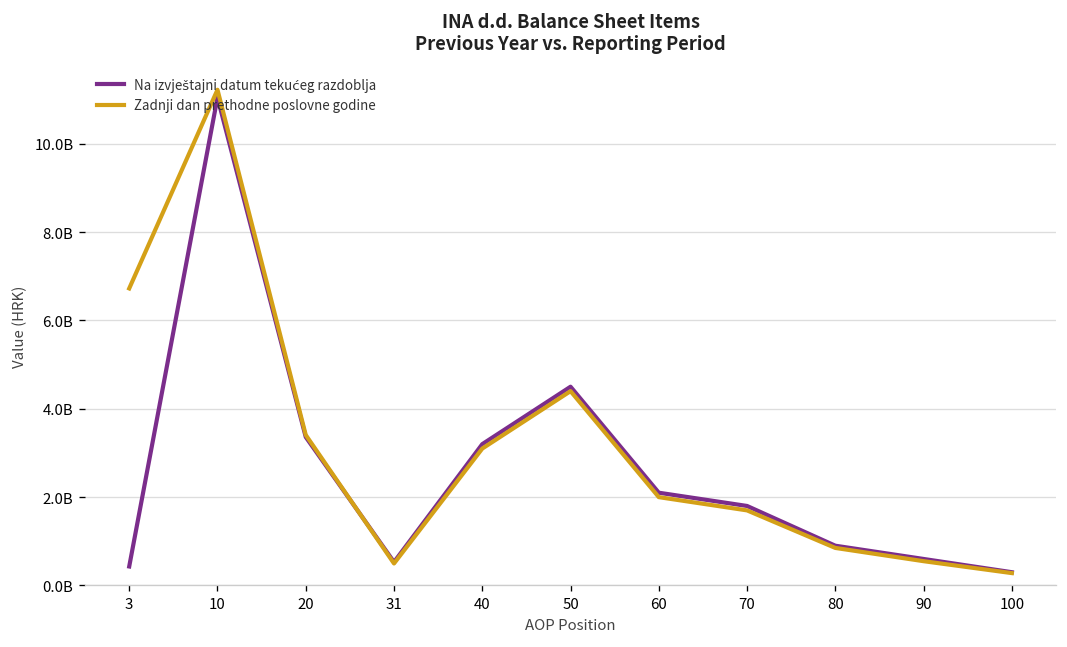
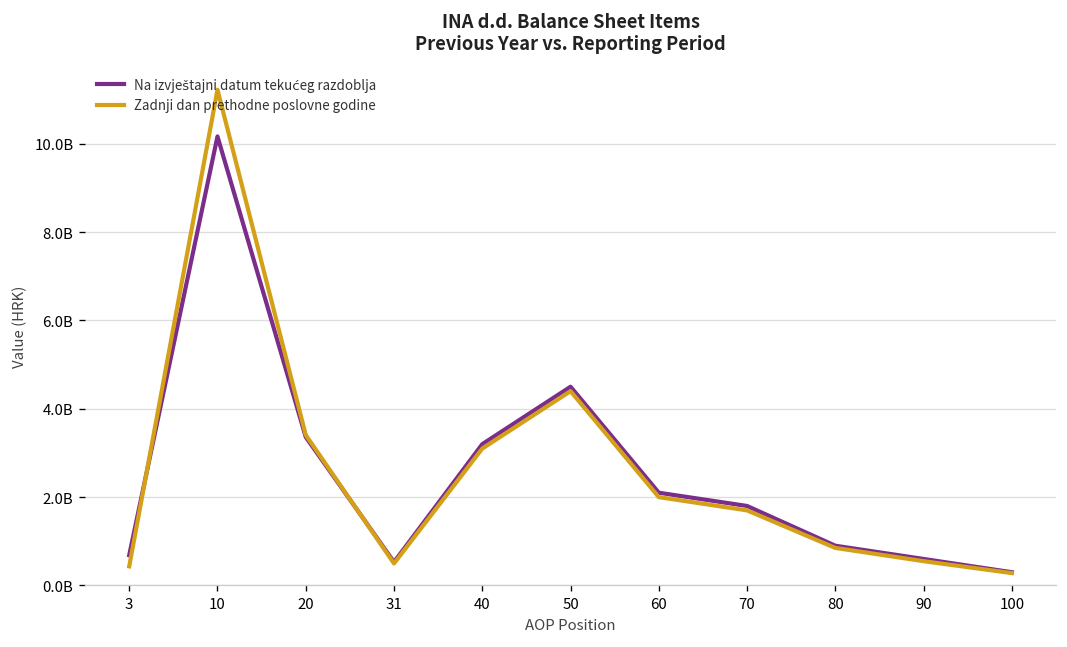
  {
    "Na izvještajni datum tekućeg razdoblja": {
-     "3": 400000000,
-     "10": 11000000000,
+     "3": 700000000,
+     "10": 10200000000,
      "40": 3200000000,
      "50": 4500000000,
      "60": 2100000000,
      "70": 1800000000
    },
    "Zadnji dan prethodne poslovne godine": {
-     "3": 6700000000,
+     "3": 400000000,
      "10": 11200000000,
      "40": 3100000000,
      "50": 4400000000,
      "60": 2000000000,
      "70": 1700000000
    }
  }
